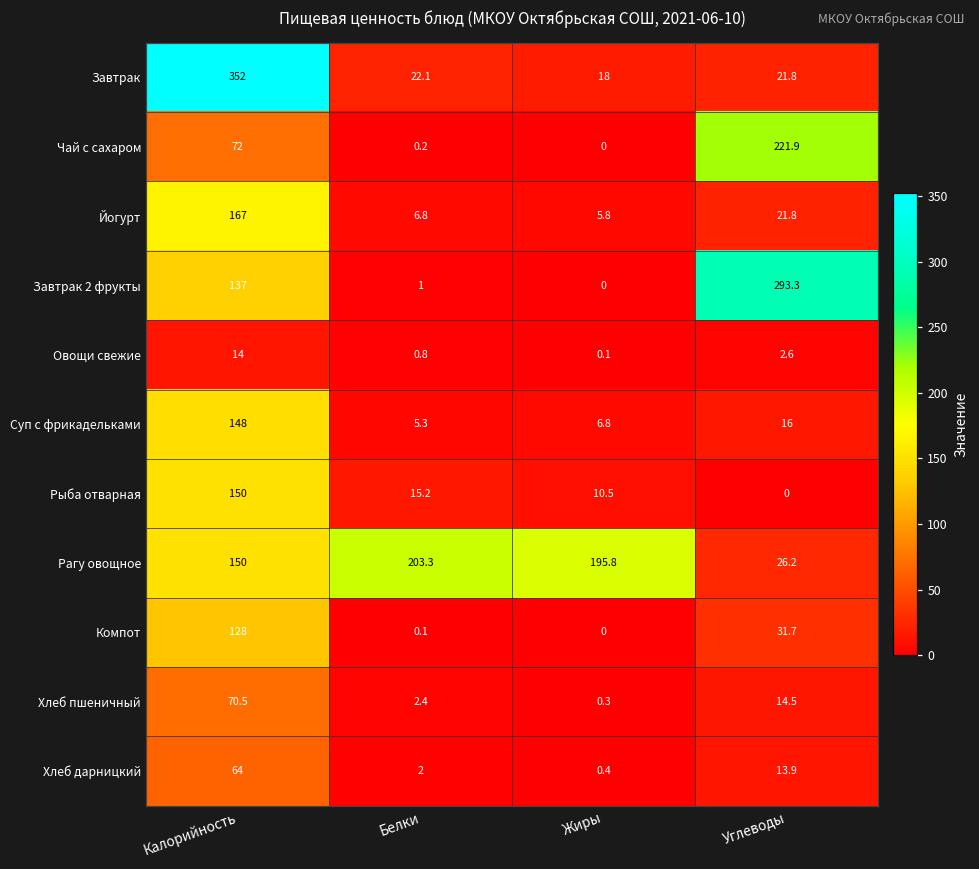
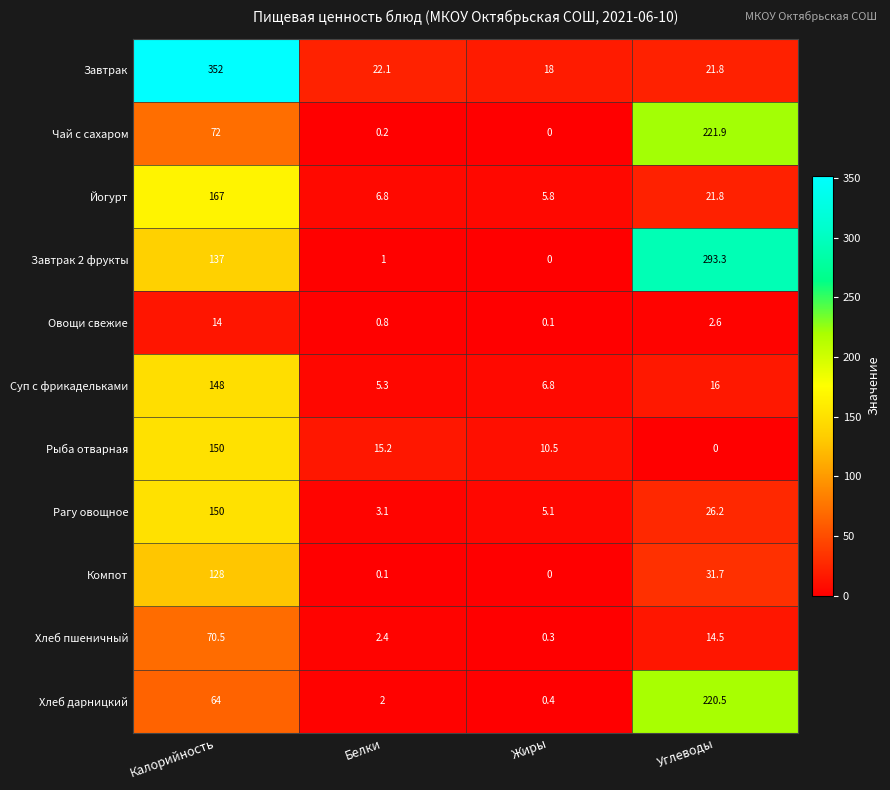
  {
    "Завтрак": {
      "Калорийность": 352,
      "Белки": 22.1,
      "Жиры": 18,
      "Углеводы": 21.8
    },
    "Чай с сахаром": {
      "Калорийность": 72,
      "Белки": 0.2,
      "Жиры": 0,
      "Углеводы": 221.9
    },
    "Йогурт": {
      "Калорийность": 167,
      "Белки": 6.8,
      "Жиры": 5.8,
      "Углеводы": 21.8
    },
    "Завтрак 2 фрукты": {
      "Калорийность": 137,
      "Белки": 1,
      "Жиры": 0,
      "Углеводы": 293.3
    },
    "Овощи свежие": {
      "Калорийность": 14,
      "Белки": 0.8,
      "Жиры": 0.1,
      "Углеводы": 2.6
    },
    "Суп с фрикадельками": {
      "Калорийность": 148,
      "Белки": 5.3,
      "Жиры": 6.8,
      "Углеводы": 16
    },
    "Рыба отварная": {
      "Калорийность": 150,
      "Белки": 15.2,
      "Жиры": 10.5,
      "Углеводы": 0
    },
    "Рагу овощное": {
      "Калорийность": 150,
-     "Белки": 203.3,
-     "Жиры": 195.8,
+     "Белки": 3.1,
+     "Жиры": 5.1,
      "Углеводы": 26.2
    },
    "Компот": {
      "Калорийность": 128,
      "Белки": 0.1,
      "Жиры": 0,
      "Углеводы": 31.7
    },
    "Хлеб пшеничный": {
      "Калорийность": 70.5,
      "Белки": 2.4,
      "Жиры": 0.3,
      "Углеводы": 14.5
    },
    "Хлеб дарницкий": {
      "Калорийность": 64,
      "Белки": 2,
      "Жиры": 0.4,
-     "Углеводы": 13.9
+     "Углеводы": 220.5
    }
  }
